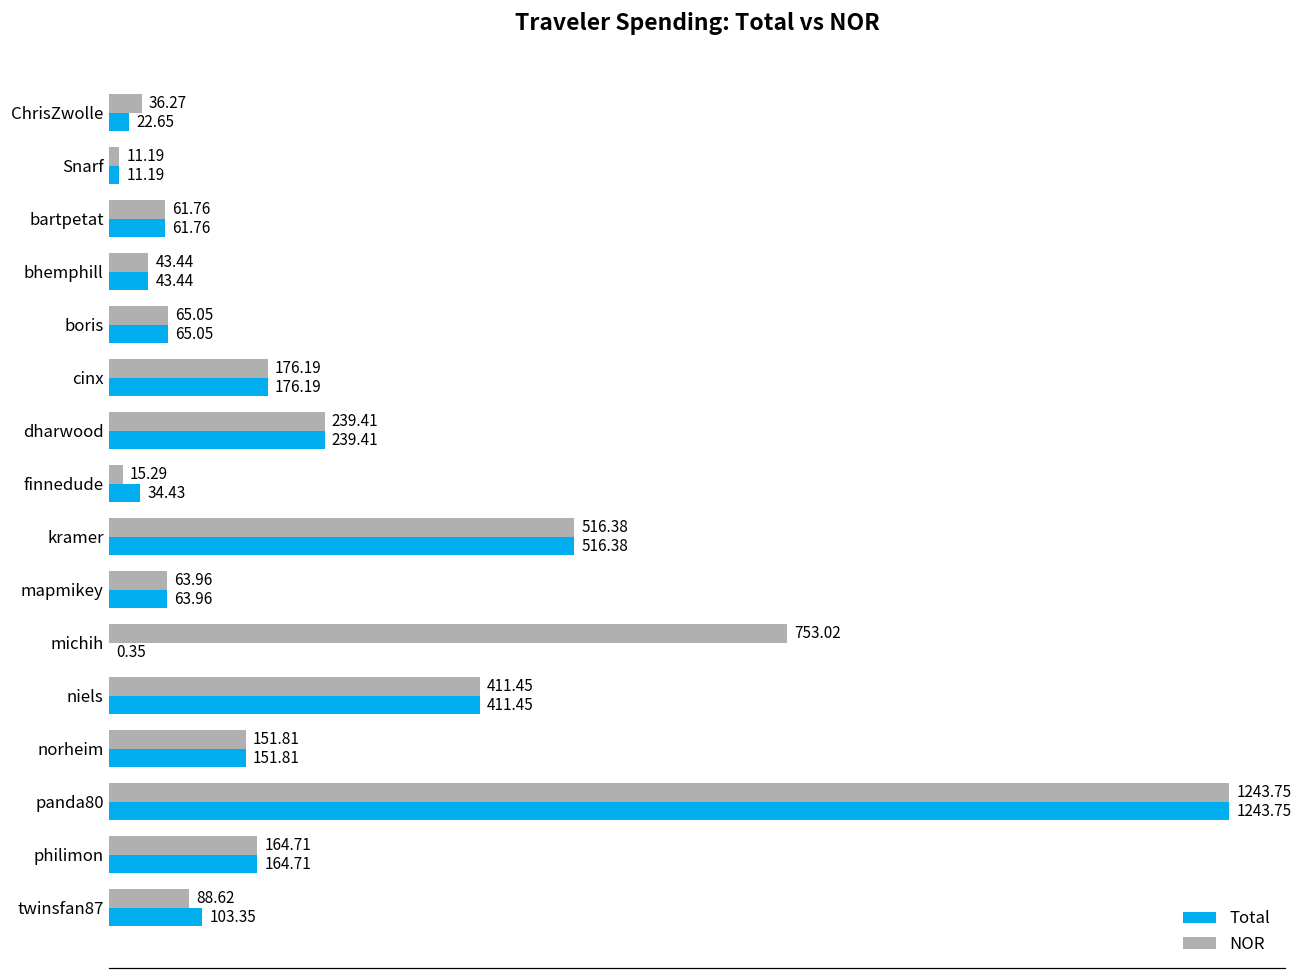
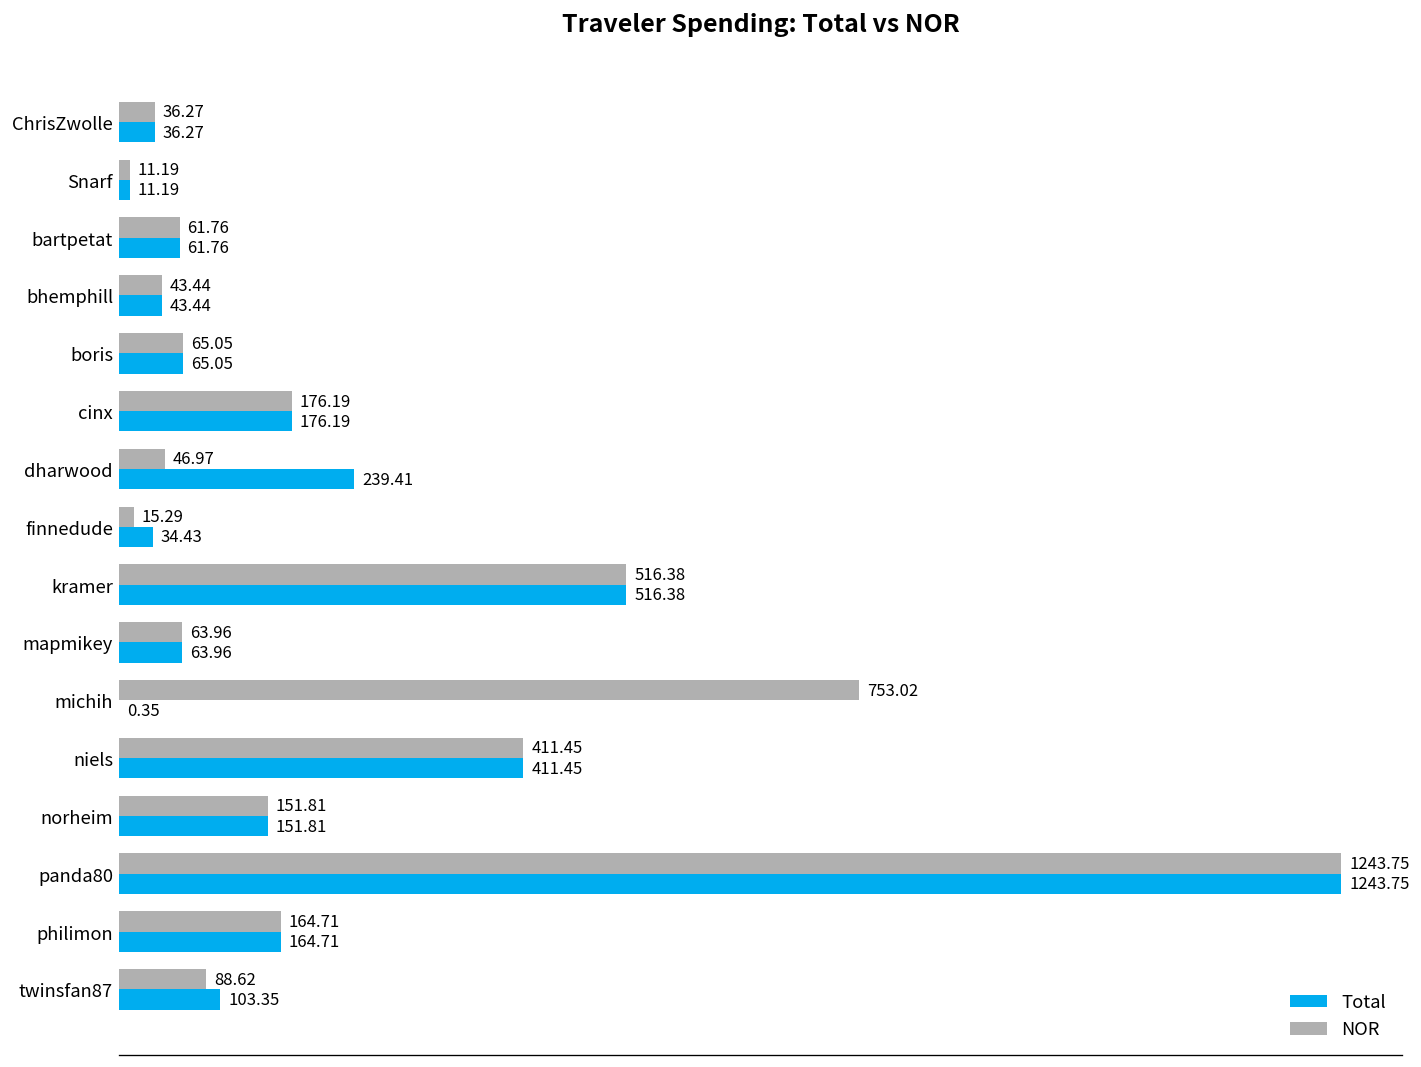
  {
    "Total": {
-     "ChrisZwolle": 22.65,
+     "ChrisZwolle": 36.27,
      "Snarf": 11.19,
      "bartpetat": 61.76,
      "bhemphill": 43.44,
      "boris": 65.05,
      "cinx": 176.19,
      "dharwood": 239.41,
      "finnedude": 34.43,
      "kramer": 516.38,
      "mapmikey": 63.96,
      "michih": 0.35,
      "niels": 411.45,
      "norheim": 151.81,
      "panda80": 1243.75,
      "philimon": 164.71,
      "twinsfan87": 103.35
    },
    "NOR": {
      "ChrisZwolle": 36.27,
      "Snarf": 11.19,
      "bartpetat": 61.76,
      "bhemphill": 43.44,
      "boris": 65.05,
      "cinx": 176.19,
-     "dharwood": 239.41,
+     "dharwood": 46.97,
      "finnedude": 15.29,
      "kramer": 516.38,
      "mapmikey": 63.96,
      "michih": 753.02,
      "niels": 411.45,
      "norheim": 151.81,
      "panda80": 1243.75,
      "philimon": 164.71,
      "twinsfan87": 88.62
    }
  }
